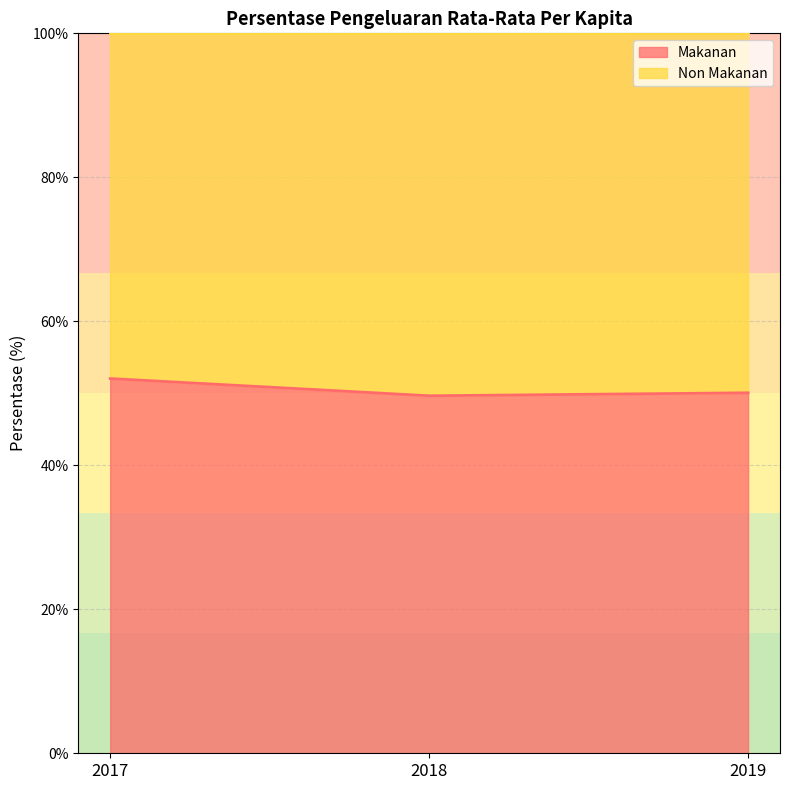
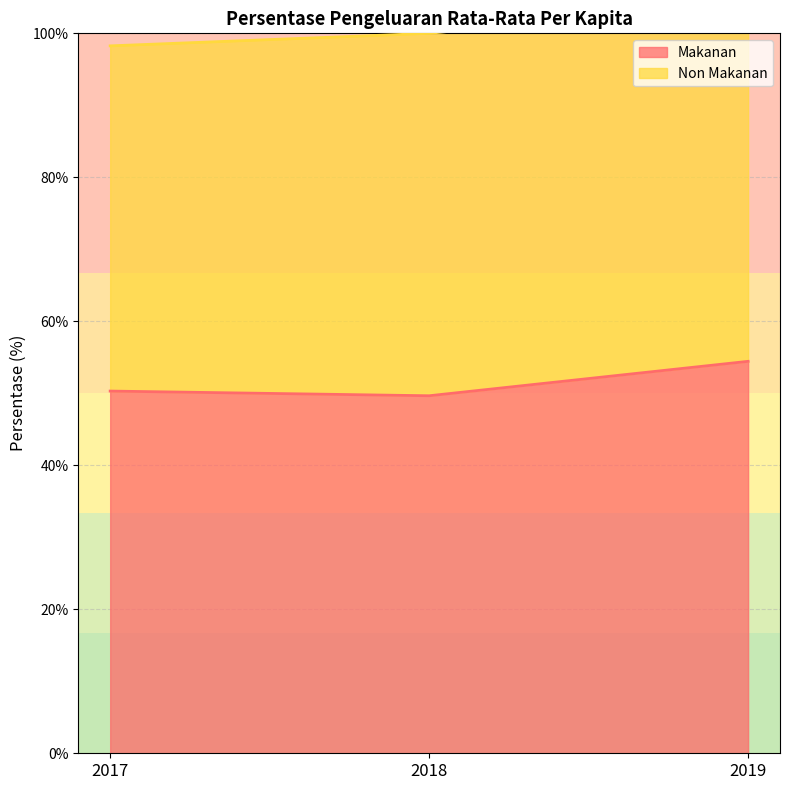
  {
    "Makanan": {
-     "2017": "52%",
+     "2017": "50%",
      "2018": "50%",
-     "2019": "50%"
+     "2019": "54%"
    },
    "Non Makanan": {
      "2018": "100%"
    }
  }
